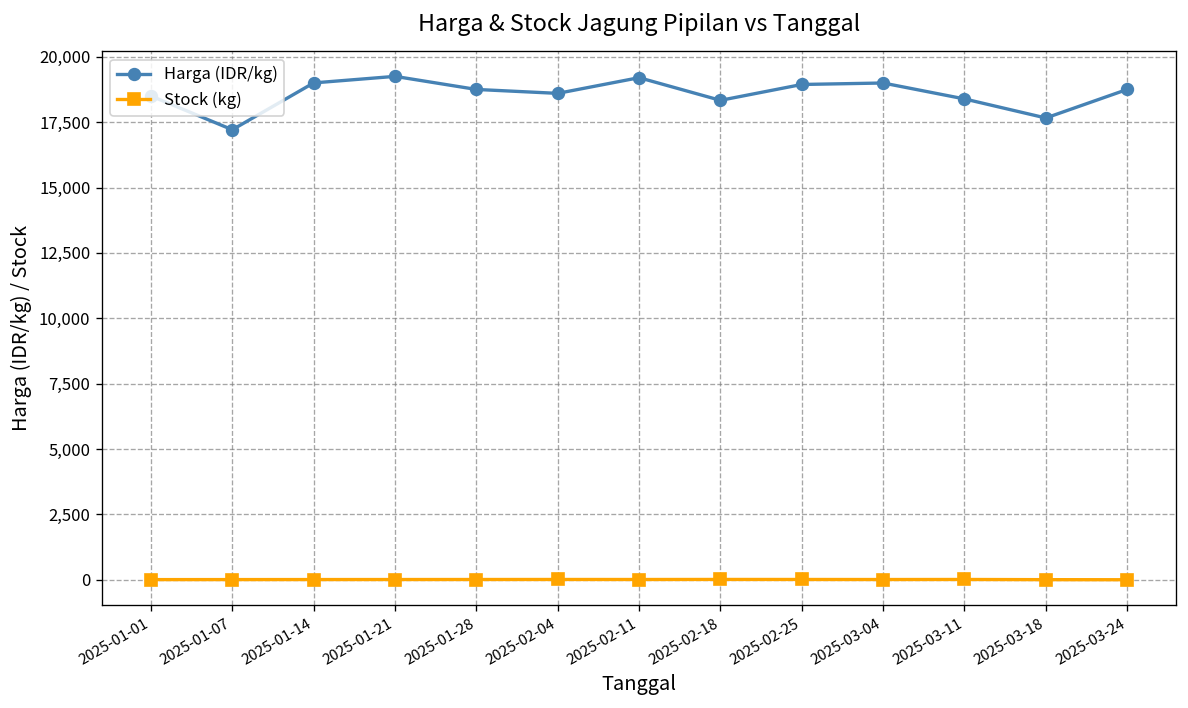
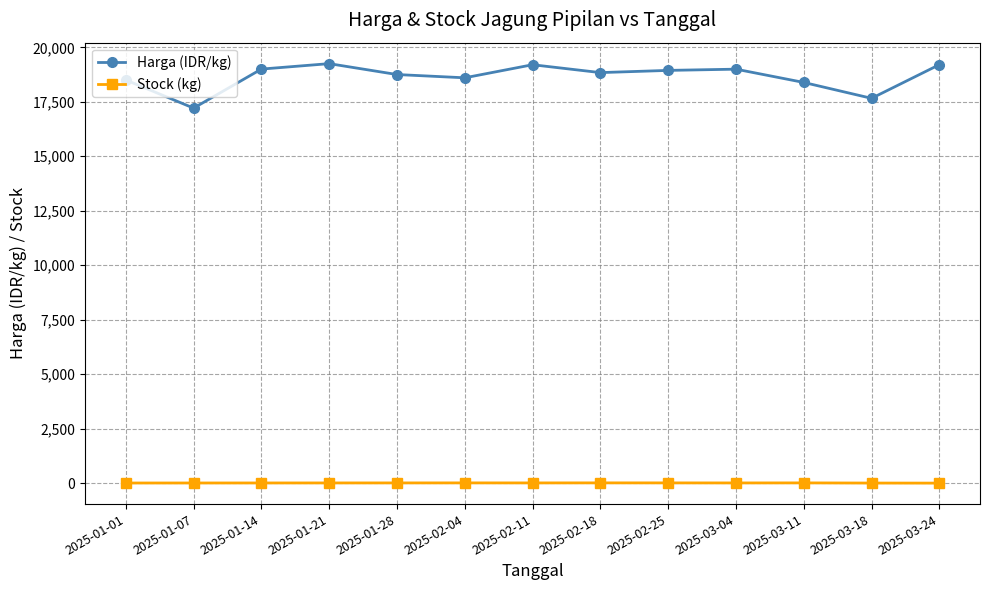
  {
    "Harga (IDR/kg)": {
      "2025-01-07": "17,200",
      "2025-01-14": "19,000",
      "2025-01-21": "19,300",
      "2025-01-28": "18,800",
      "2025-02-04": "18,600",
      "2025-02-11": "19,200",
-     "2025-02-18": "18,300",
+     "2025-02-18": "18,800",
      "2025-02-25": "18,900",
      "2025-03-04": "19,000",
      "2025-03-11": "18,400",
      "2025-03-18": "17,700",
-     "2025-03-24": "18,800"
+     "2025-03-24": "19,200"
    },
    "Stock (kg)": {
      "2025-01-01": "0",
      "2025-01-07": "0",
      "2025-01-14": "0",
      "2025-01-21": "0",
      "2025-01-28": "0",
      "2025-02-04": "0",
      "2025-02-11": "0",
      "2025-02-18": "0",
      "2025-02-25": "0",
      "2025-03-04": "0",
      "2025-03-11": "0",
      "2025-03-18": "0",
      "2025-03-24": "0"
    }
  }
